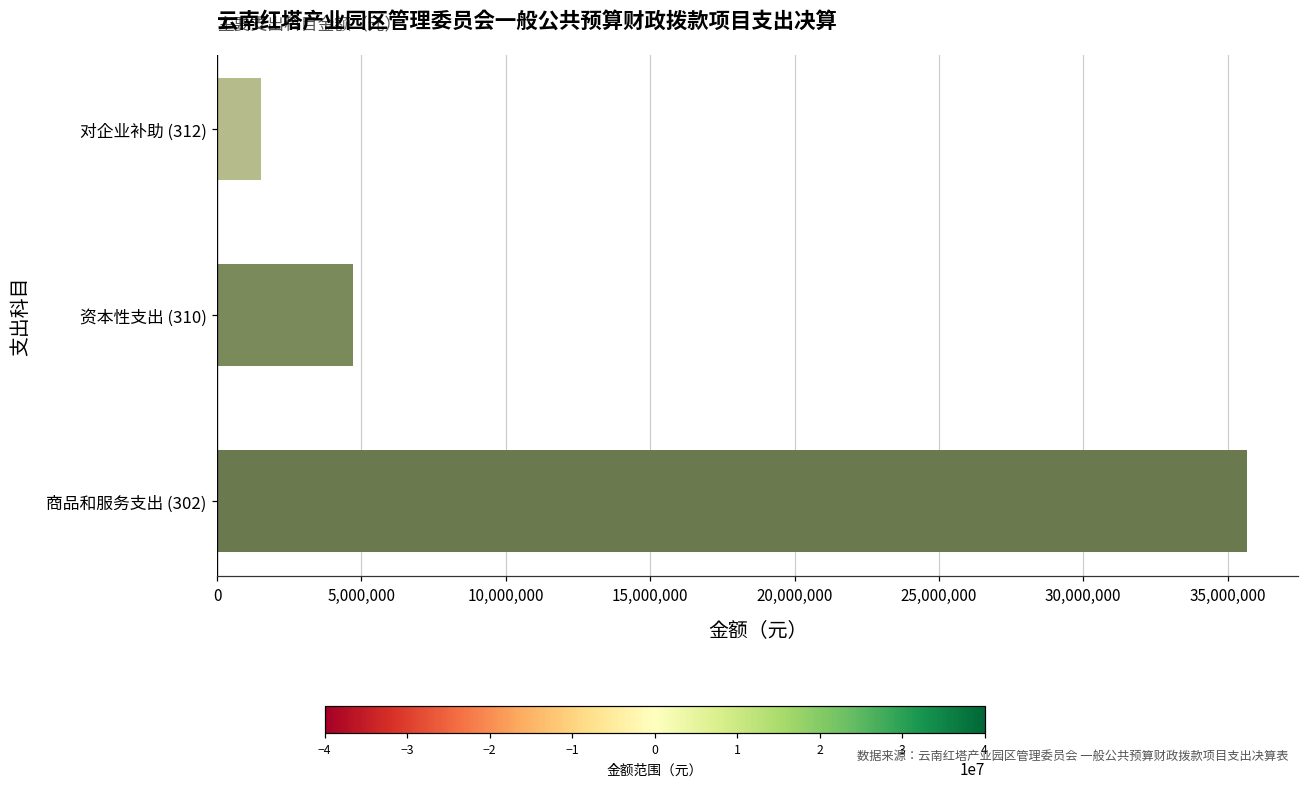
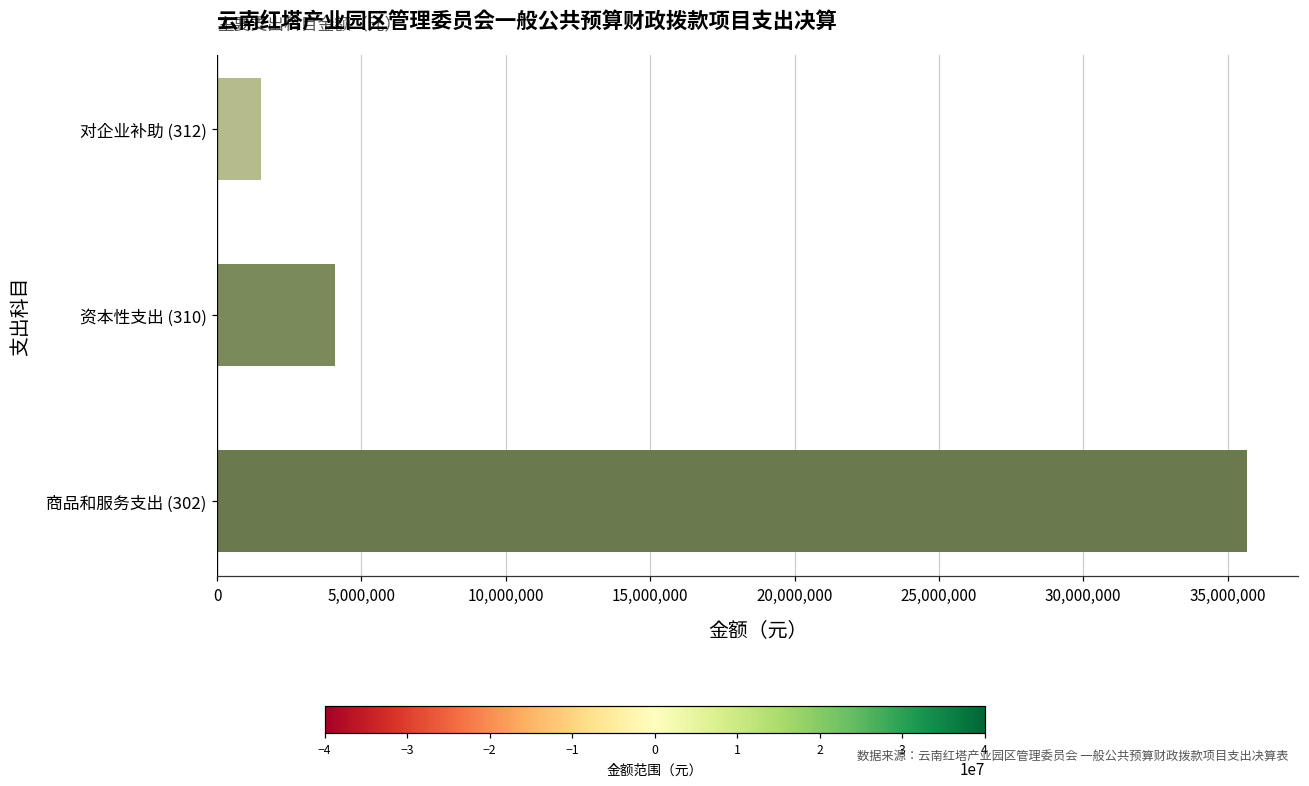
  {
    "对企业补助 (312)": "1,500,000",
-   "资本性支出 (310)": "4,700,000",
+   "资本性支出 (310)": "4,100,000",
    "商品和服务支出 (302)": "35,700,000"
  }
